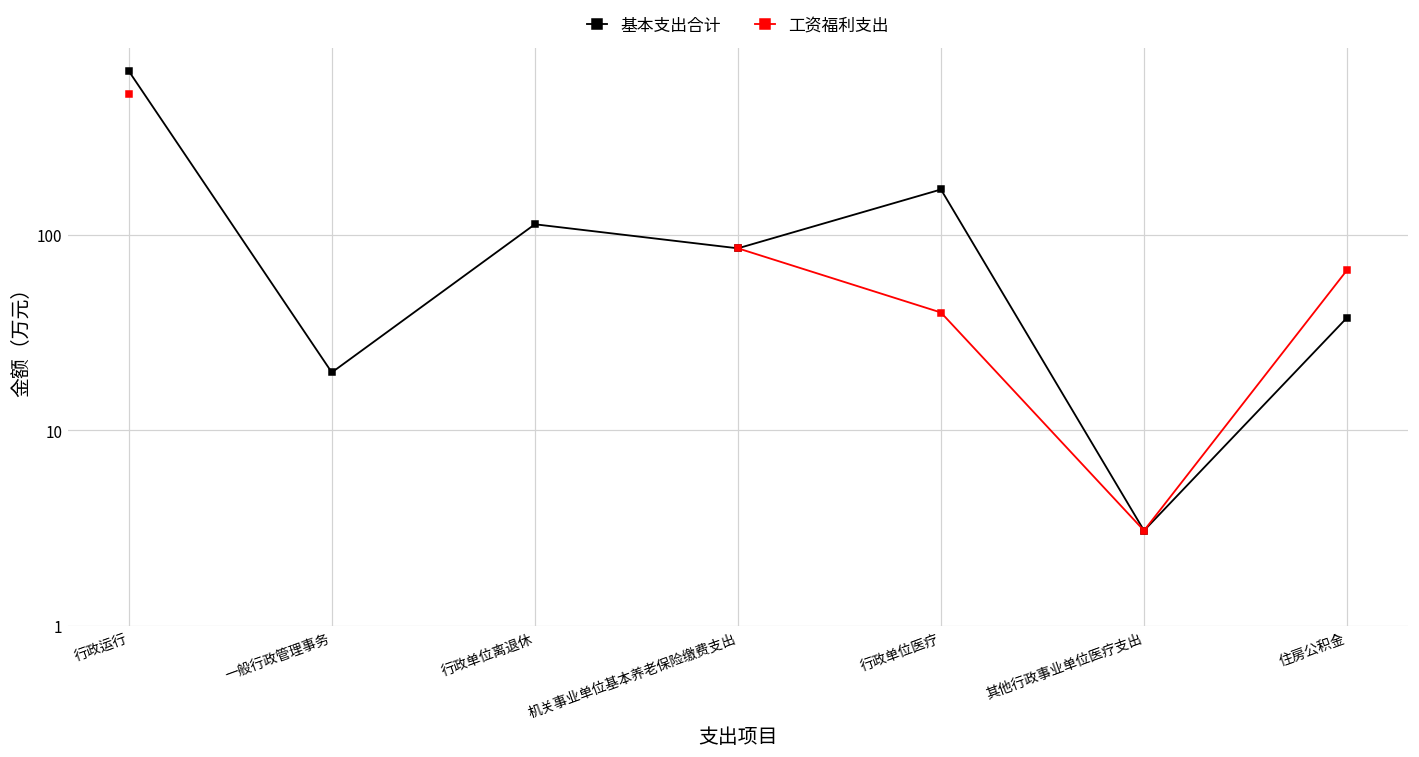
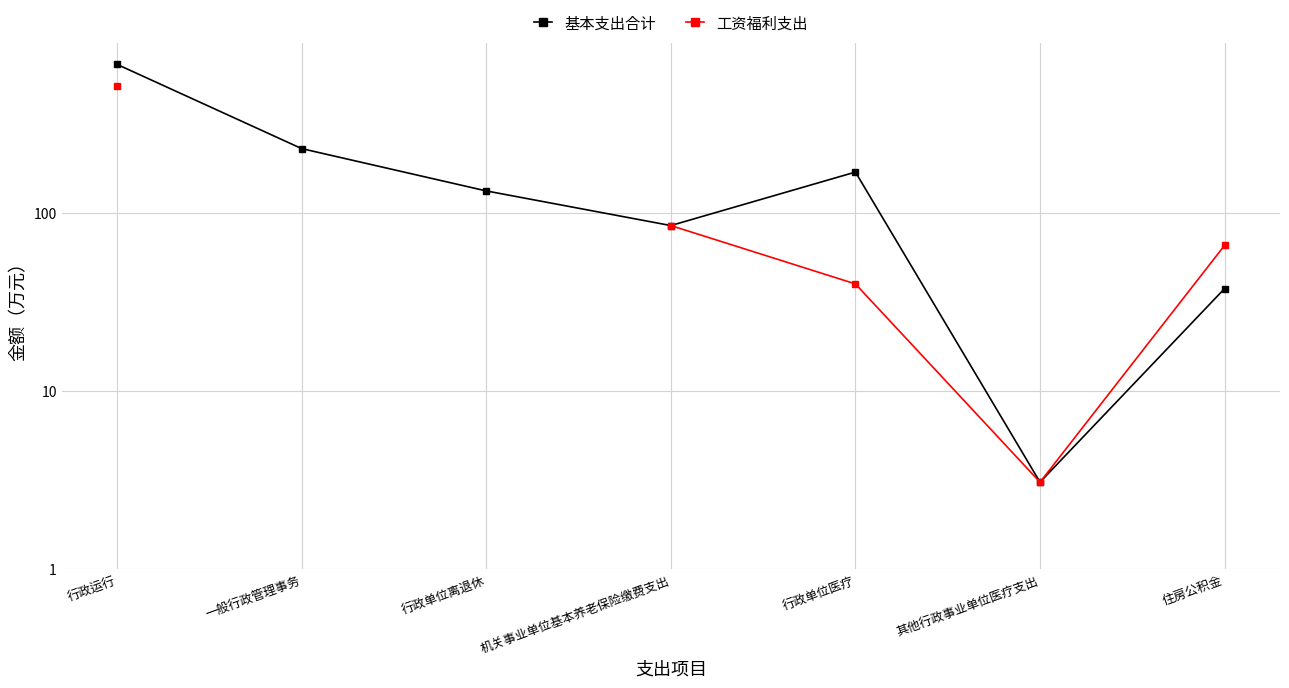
  {
    "基本支出合计": {
      "行政运行": 690,
-     "一般行政管理事务": 20,
-     "行政单位离退休": 110,
+     "一般行政管理事务": 230,
+     "行政单位离退休": 130,
      "行政单位医疗": 170,
      "住房公积金": 38
    },
    "工资福利支出": {
      "行政运行": 520,
      "行政单位医疗": 40,
      "住房公积金": 66
    }
  }
